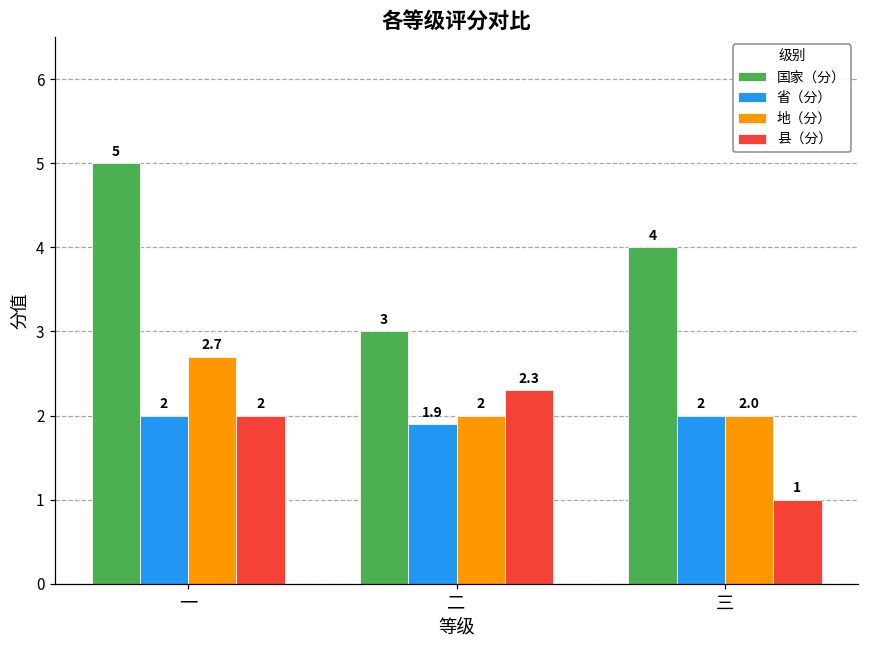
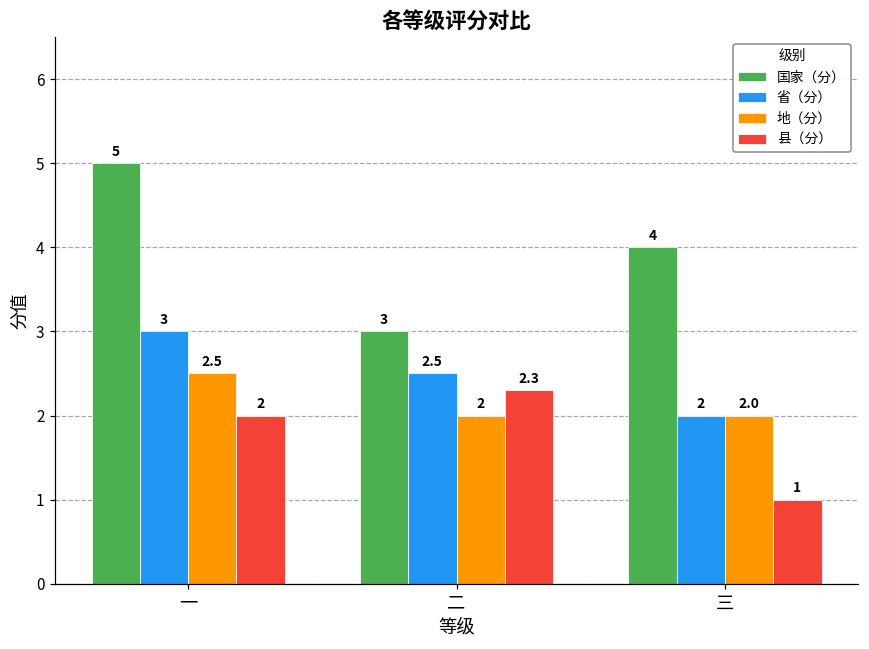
  {
    "国家（分）": {
      "一": 5,
      "二": 3,
      "三": 4
    },
    "省（分）": {
-     "一": 2,
-     "二": 1.9,
+     "一": 3,
+     "二": 2.5,
      "三": 2
    },
    "地（分）": {
-     "一": 2.7,
+     "一": 2.5,
      "二": 2,
      "三": 2.0
    },
    "县（分）": {
      "一": 2,
      "二": 2.3,
      "三": 1
    }
  }
